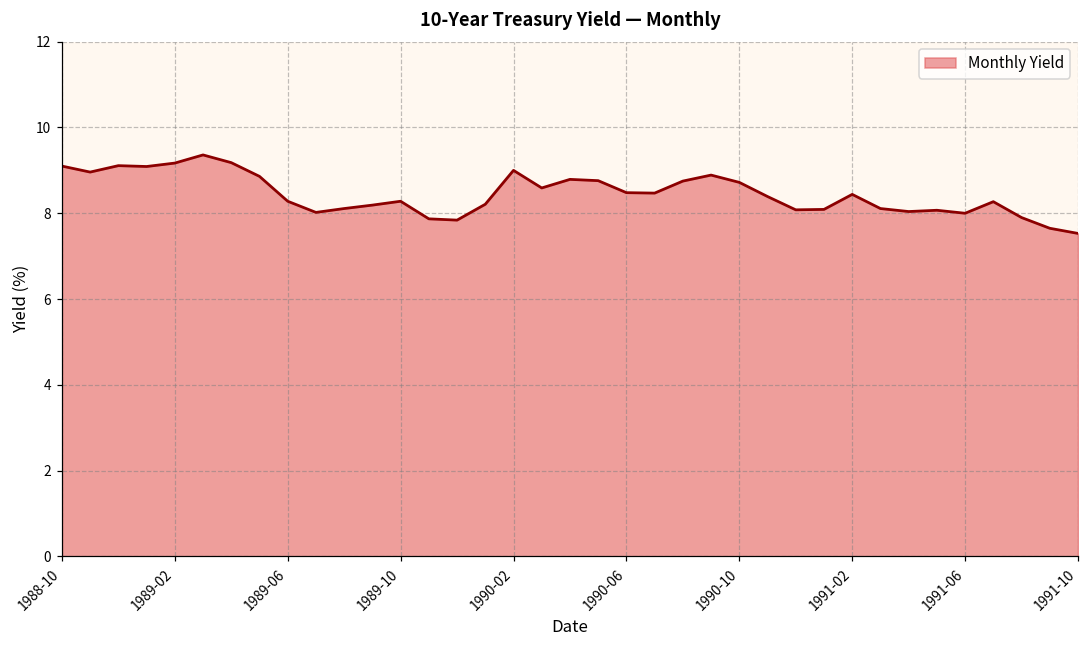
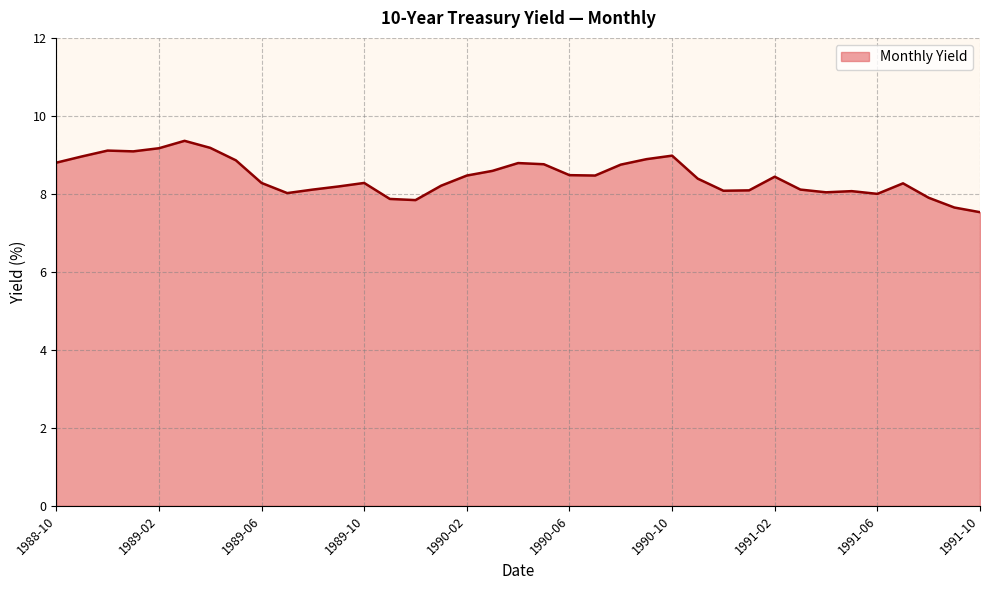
  {
-   "1988-10": 9.1,
+   "1988-10": 8.8,
    "1989-02": 9.2,
    "1989-06": 8.3,
    "1989-10": 8.3,
-   "1990-02": 9.0,
+   "1990-02": 8.5,
    "1990-06": 8.5,
-   "1990-10": 8.7,
+   "1990-10": 9.0,
    "1991-02": 8.4,
    "1991-06": 8.0,
    "1991-10": 7.5
  }
